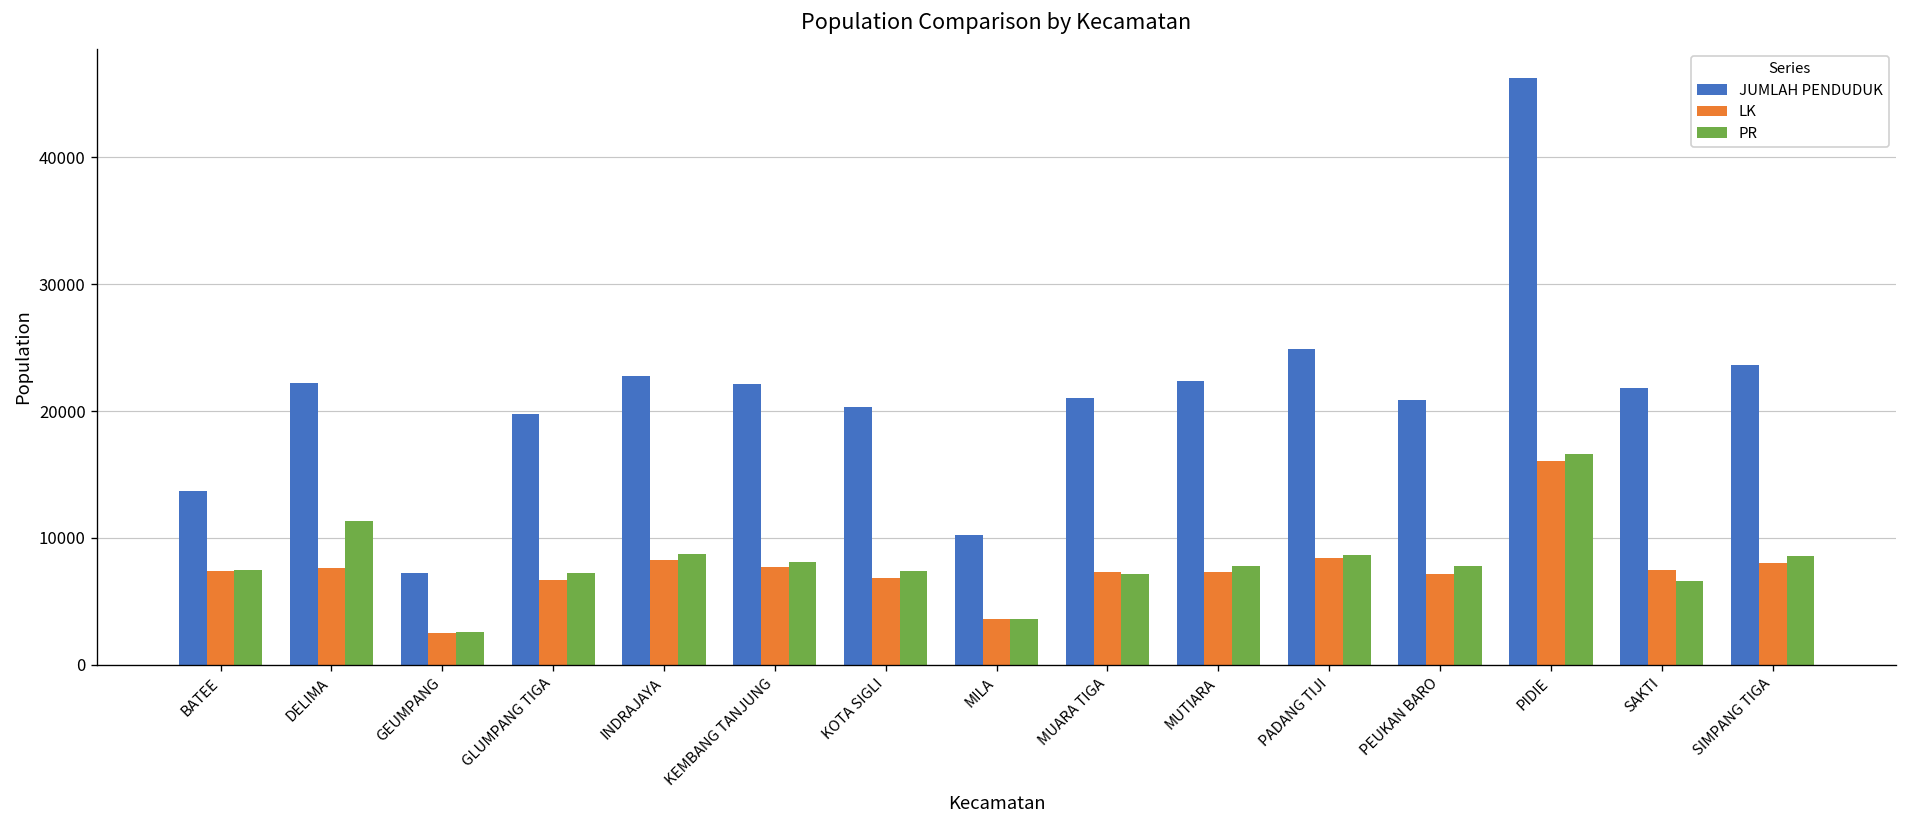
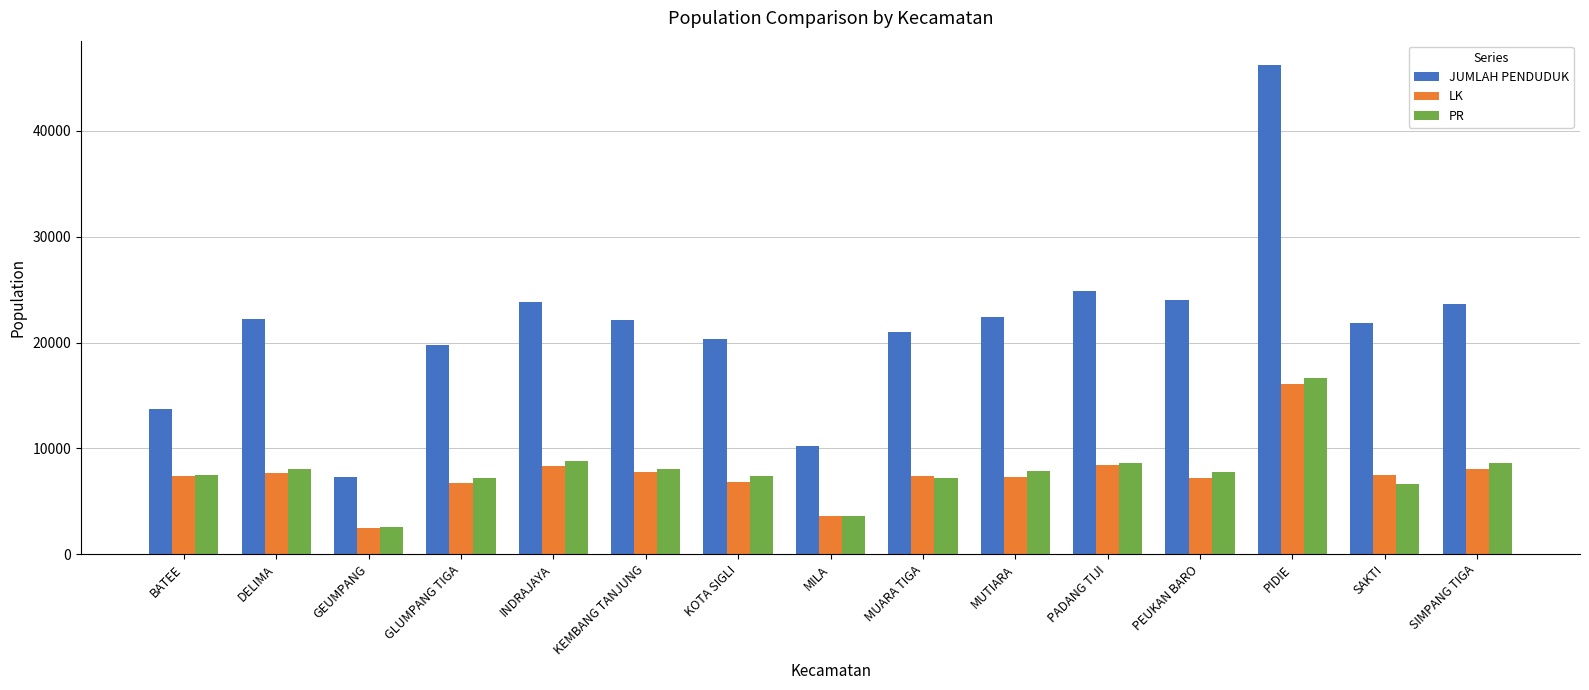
  {
    "JUMLAH PENDUDUK": {
      "BATEE": 13700,
      "DELIMA": 22200,
      "GEUMPANG": 7300,
      "GLUMPANG TIGA": 19700,
-     "INDRAJAYA": 22800,
+     "INDRAJAYA": 23800,
      "KEMBANG TANJUNG": 22100,
      "KOTA SIGLI": 20300,
      "MILA": 10200,
      "MUARA TIGA": 21000,
      "MUTIARA": 22400,
      "PADANG TIJI": 24900,
-     "PEUKAN BARO": 20900,
+     "PEUKAN BARO": 24000,
      "PIDIE": 46200,
      "SAKTI": 21800,
      "SIMPANG TIGA": 23600
    },
    "LK": {
      "BATEE": 7400,
      "DELIMA": 7700,
      "GEUMPANG": 2500,
      "GLUMPANG TIGA": 6700,
      "INDRAJAYA": 8300,
      "KEMBANG TANJUNG": 7700,
      "KOTA SIGLI": 6800,
      "MILA": 3600,
      "MUARA TIGA": 7300,
      "MUTIARA": 7300,
      "PADANG TIJI": 8500,
      "PEUKAN BARO": 7200,
      "PIDIE": 16000,
      "SAKTI": 7500,
      "SIMPANG TIGA": 8000
    },
    "PR": {
      "BATEE": 7400,
-     "DELIMA": 11300,
+     "DELIMA": 8100,
      "GEUMPANG": 2600,
      "GLUMPANG TIGA": 7200,
      "INDRAJAYA": 8800,
      "KEMBANG TANJUNG": 8100,
      "KOTA SIGLI": 7400,
      "MILA": 3600,
      "MUARA TIGA": 7200,
      "MUTIARA": 7800,
      "PADANG TIJI": 8600,
      "PEUKAN BARO": 7800,
      "PIDIE": 16600,
      "SAKTI": 6600,
      "SIMPANG TIGA": 8600
    }
  }
